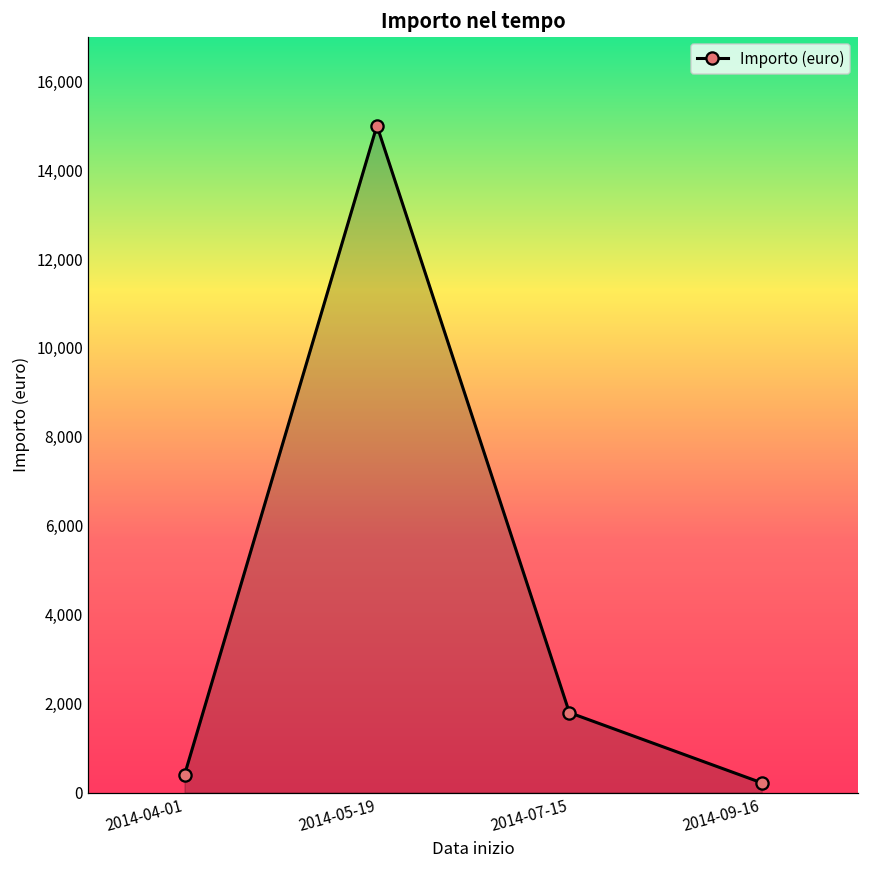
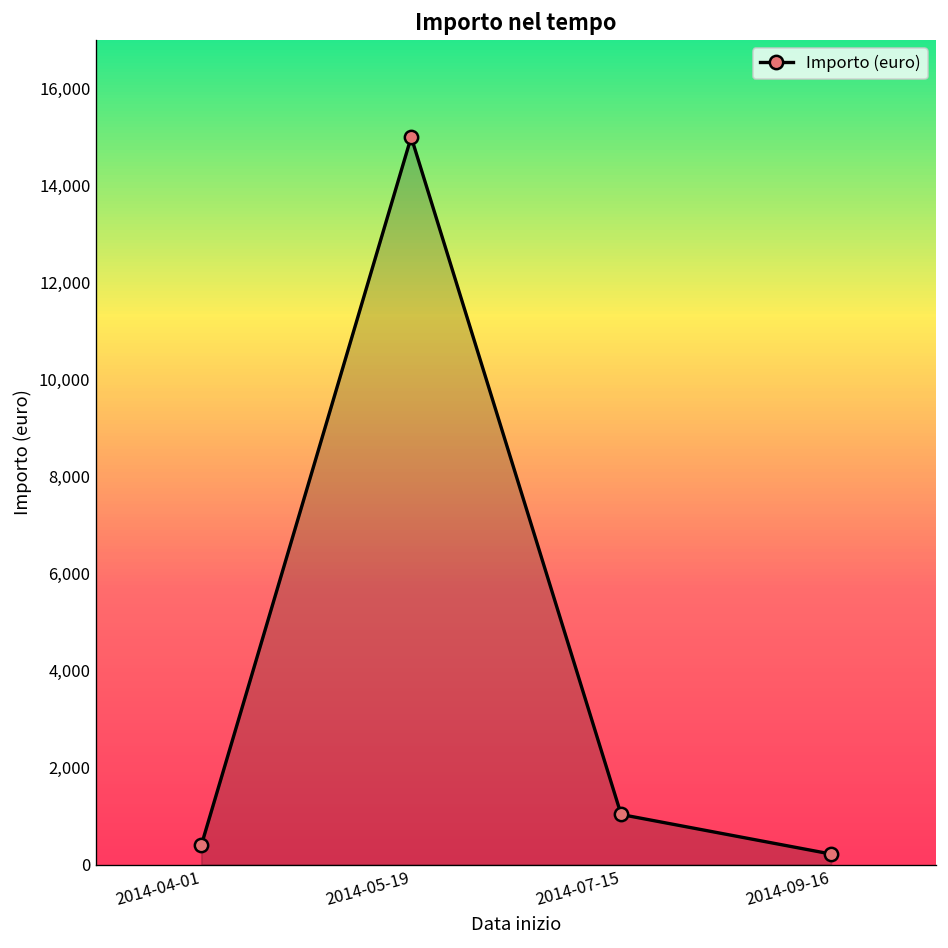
  {
    "2014-04-01": "400",
    "2014-05-19": "15,000",
-   "2014-07-15": "1,800",
+   "2014-07-15": "1,000",
    "2014-09-16": "200"
  }
